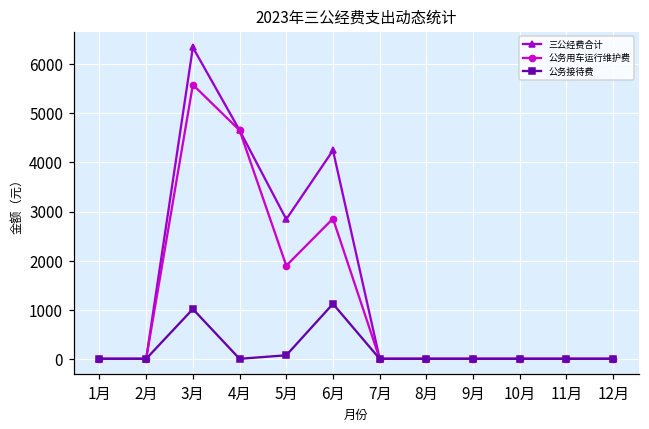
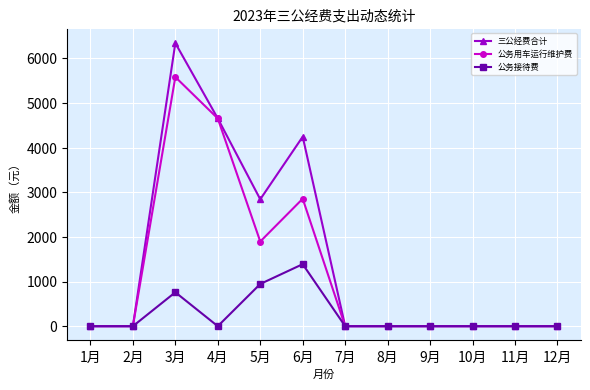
  {
    "公务接待费": {
-     "3月": 1000,
+     "3月": 800,
      "4月": 0,
-     "5月": 100,
-     "6月": 1100
+     "5月": 900,
+     "6月": 1400
    }
  }
